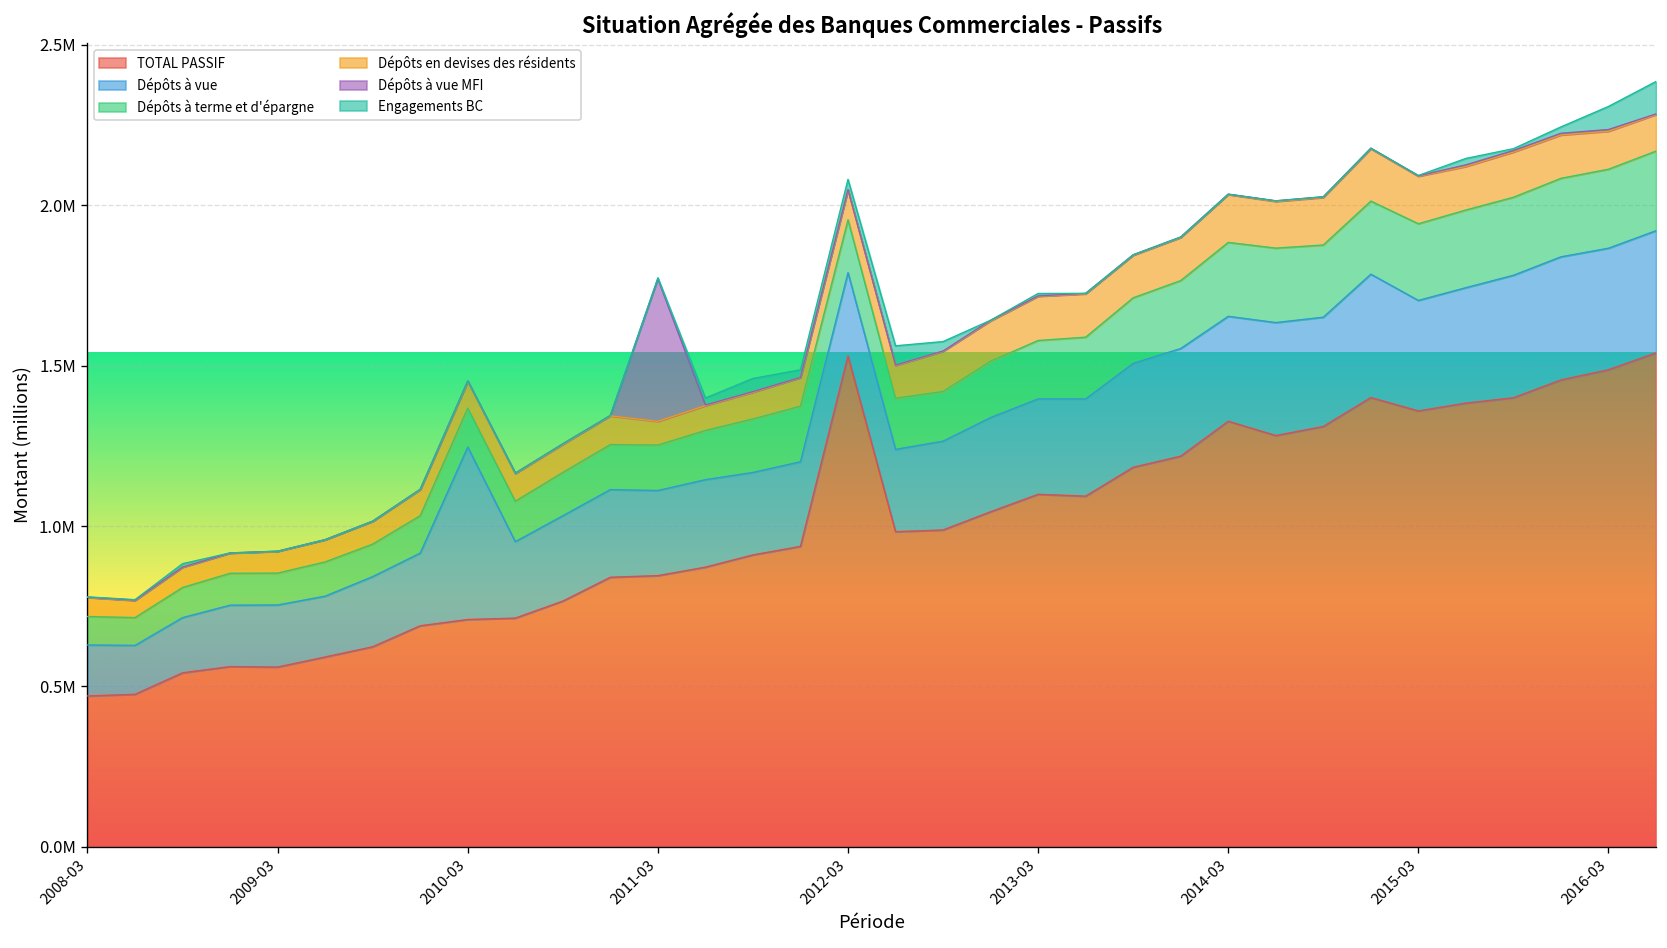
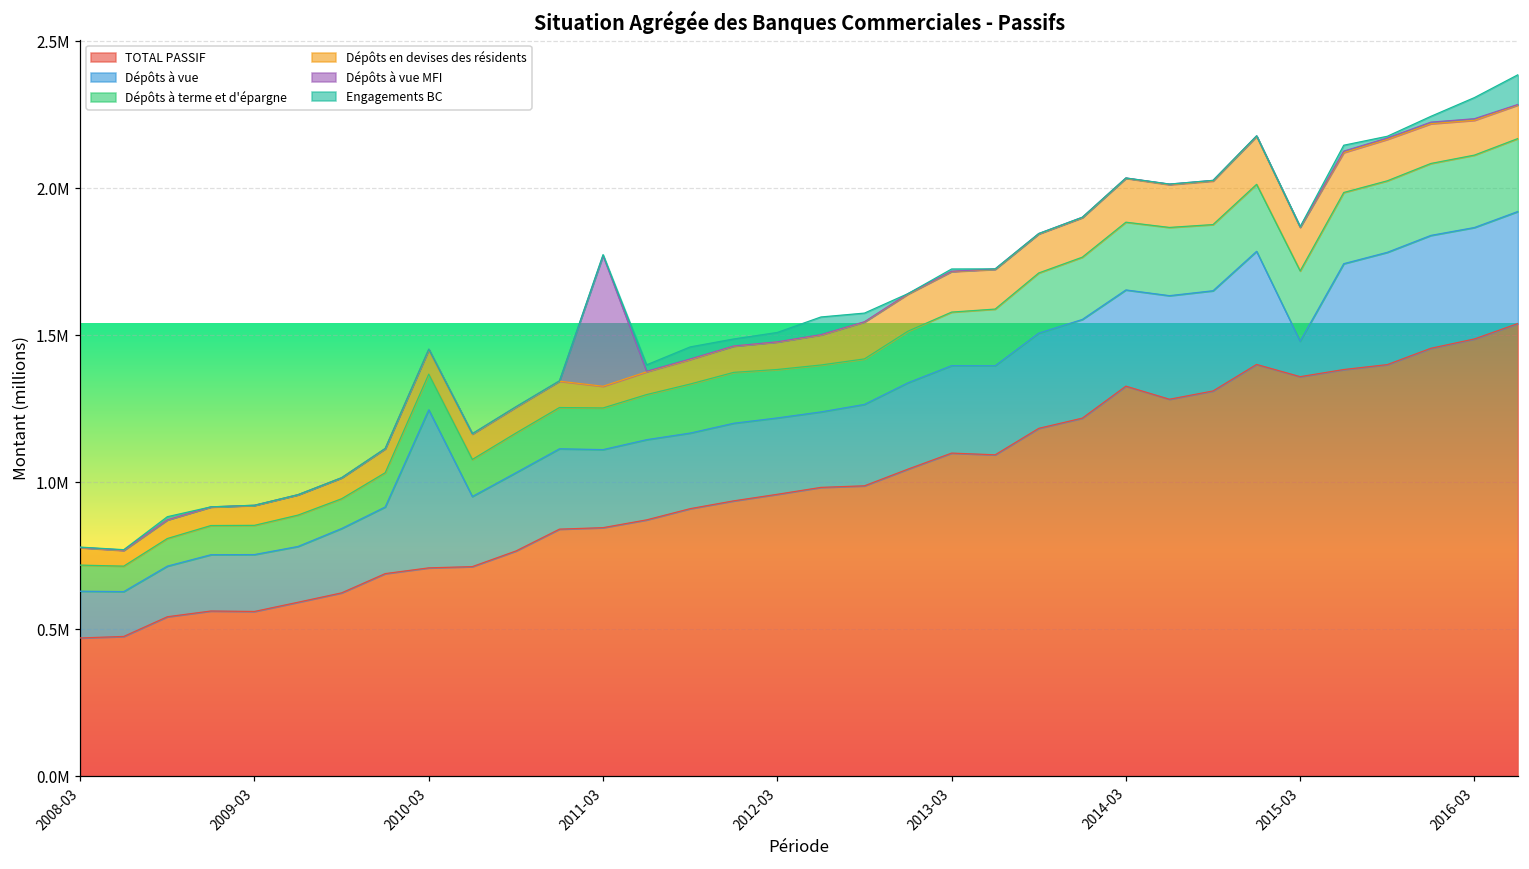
  {
    "TOTAL PASSIF": {
      "2008-03": 470000,
      "2009-03": 560000,
      "2010-03": 710000,
      "2011-03": 850000,
-     "2012-03": 1530000,
+     "2012-03": 960000,
      "2013-03": 1100000,
      "2014-03": 1330000,
      "2015-03": 1360000,
      "2016-03": 1490000
    },
    "Dépôts à vue": {
      "2008-03": 160000,
      "2009-03": 190000,
      "2010-03": 540000,
      "2011-03": 270000,
      "2012-03": 260000,
      "2013-03": 300000,
      "2014-03": 330000,
-     "2015-03": 340000,
+     "2015-03": 120000,
      "2016-03": 380000
    },
    "Dépôts en devises des résidents": {
      "2011-03": 70000
    }
  }
